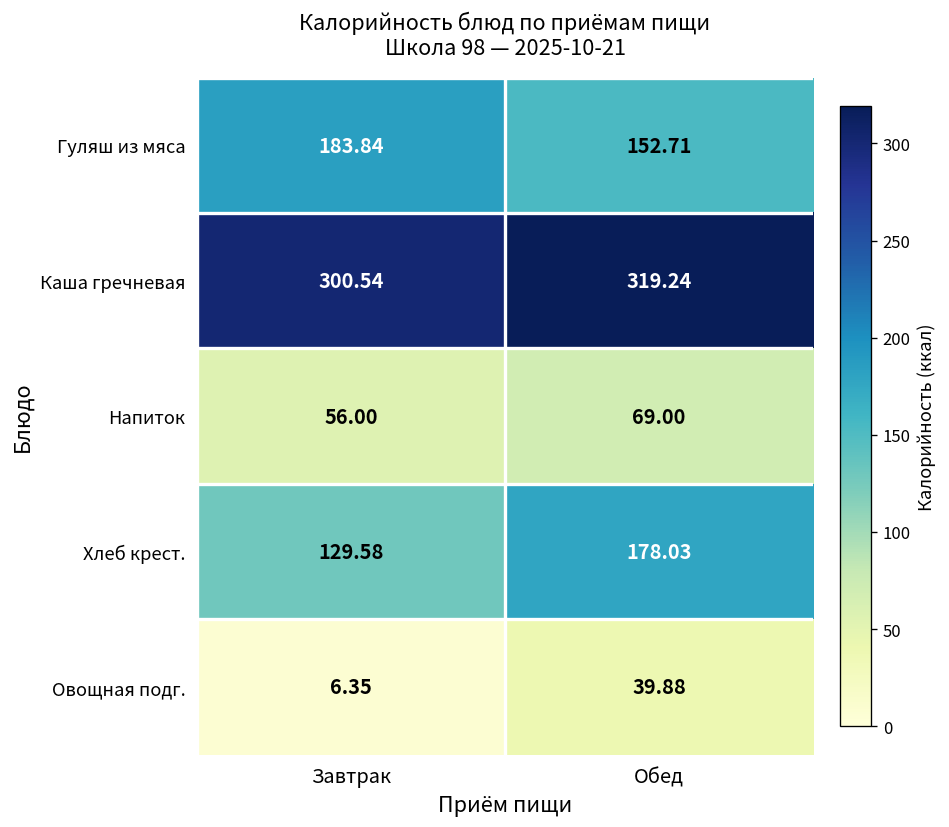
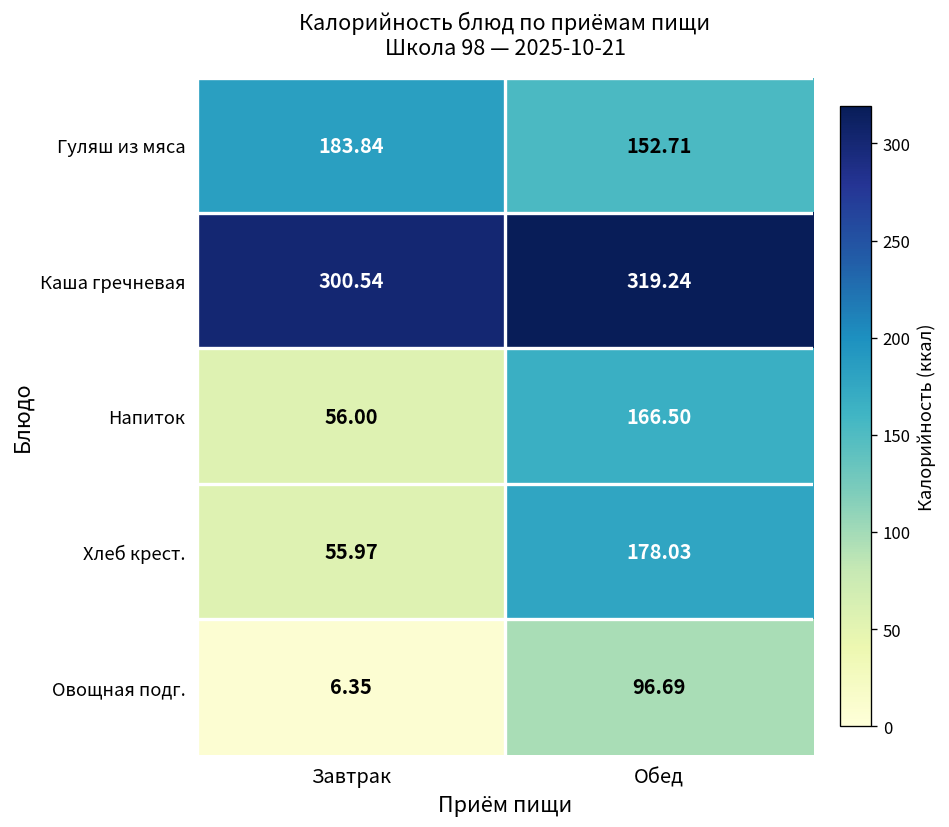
  {
    "Гуляш из мяса": {
      "Завтрак": 183.84,
      "Обед": 152.71
    },
    "Каша гречневая": {
      "Завтрак": 300.54,
      "Обед": 319.24
    },
    "Напиток": {
      "Завтрак": 56.00,
-     "Обед": 69.00
+     "Обед": 166.50
    },
    "Хлеб крест.": {
-     "Завтрак": 129.58,
+     "Завтрак": 55.97,
      "Обед": 178.03
    },
    "Овощная подг.": {
      "Завтрак": 6.35,
-     "Обед": 39.88
+     "Обед": 96.69
    }
  }
